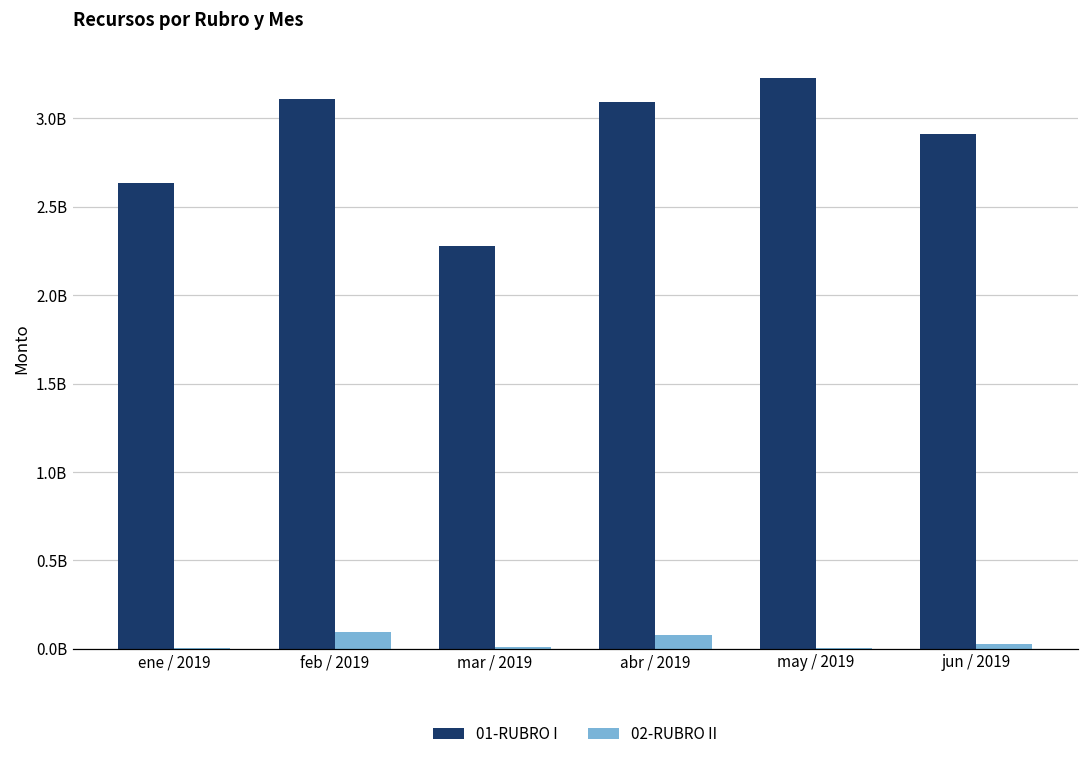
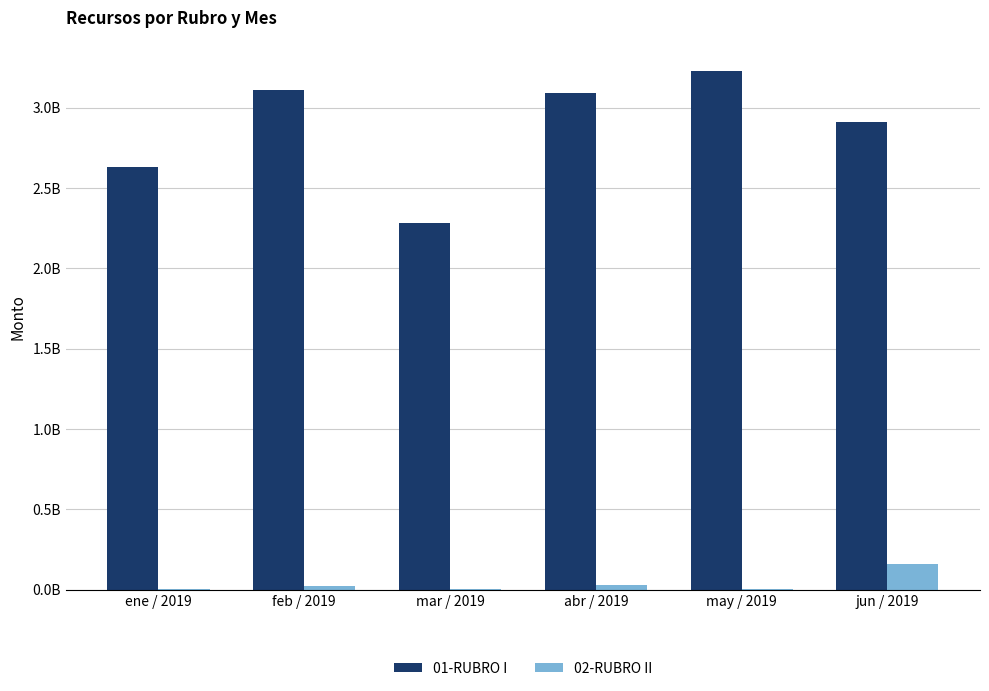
  {
    "01-RUBRO I": {
      "ene / 2019": 2630000000,
      "feb / 2019": 3110000000,
      "mar / 2019": 2280000000,
      "abr / 2019": 3090000000,
      "may / 2019": 3230000000,
      "jun / 2019": 2910000000
    },
    "02-RUBRO II": {
-     "feb / 2019": 100000000,
-     "abr / 2019": 80000000,
-     "jun / 2019": 30000000
+     "feb / 2019": 30000000,
+     "abr / 2019": 30000000,
+     "jun / 2019": 160000000
    }
  }
